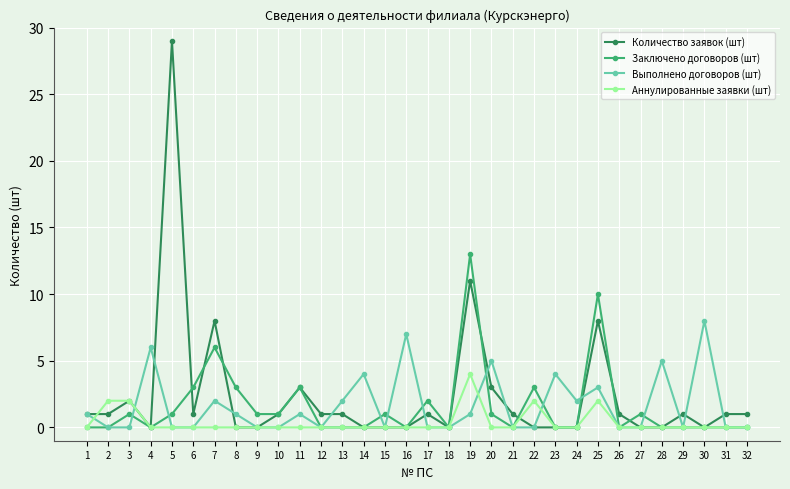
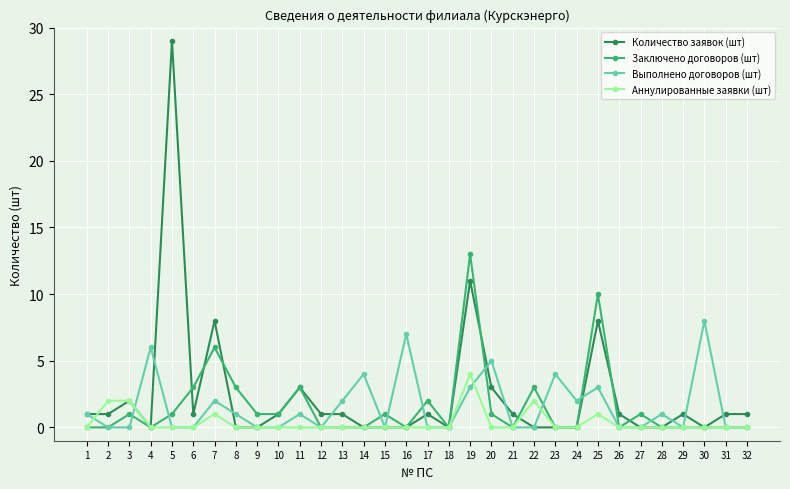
  {
    "Выполнено договоров (шт)": {
      "3": 0,
      "4": 6,
      "7": 2,
      "8": 1,
      "11": 1,
      "13": 2,
      "14": 4,
      "16": 7,
-     "19": 1,
+     "19": 3,
      "20": 5,
      "23": 4,
      "24": 2,
      "25": 3,
-     "28": 5,
+     "28": 1,
      "30": 8
    },
    "Аннулированные заявки (шт)": {
      "2": 2,
-     "7": 0,
+     "7": 1,
      "11": 0,
      "19": 4,
      "20": 0,
      "22": 2,
-     "25": 2
+     "25": 1
    }
  }
